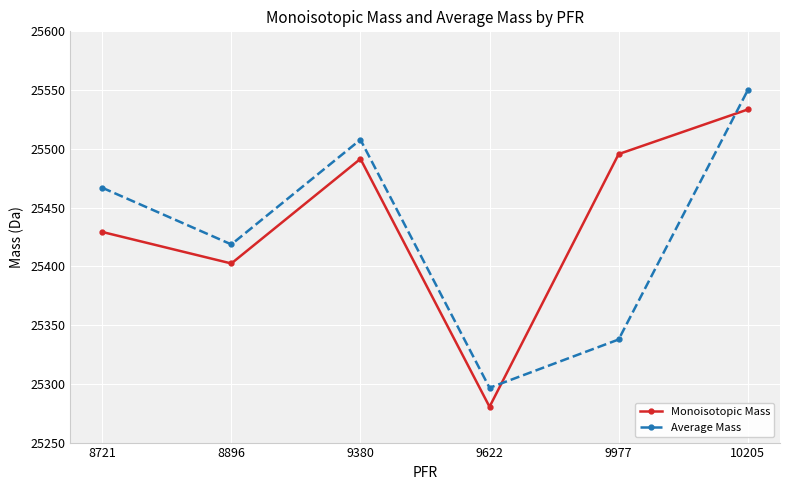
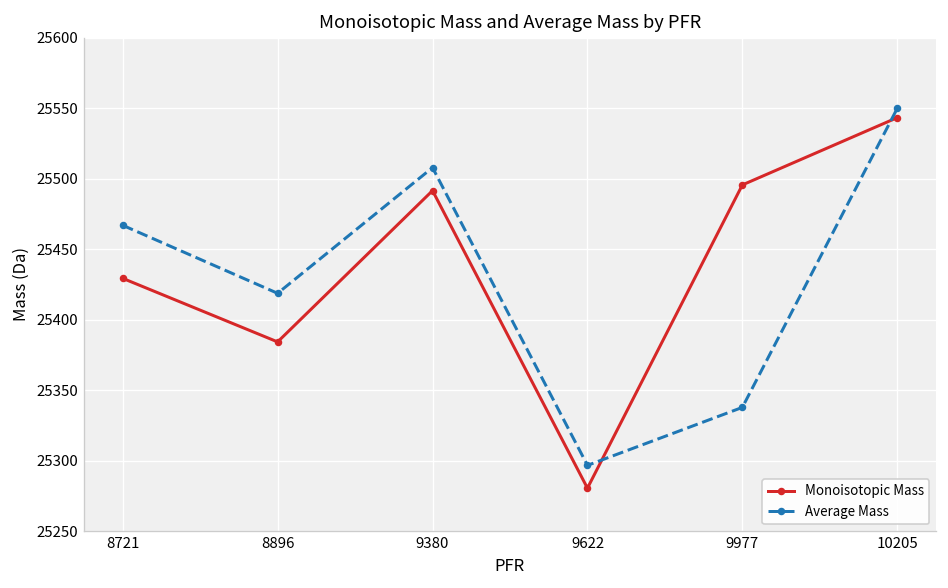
  {
    "Monoisotopic Mass": {
      "8721": 25429,
-     "8896": 25402,
+     "8896": 25384,
      "9380": 25491,
      "9622": 25280,
      "9977": 25496,
-     "10205": 25533
+     "10205": 25543
    },
    "Average Mass": {
      "8721": 25467,
      "8896": 25419,
      "9380": 25508,
      "9622": 25297,
      "9977": 25338,
      "10205": 25550
    }
  }
